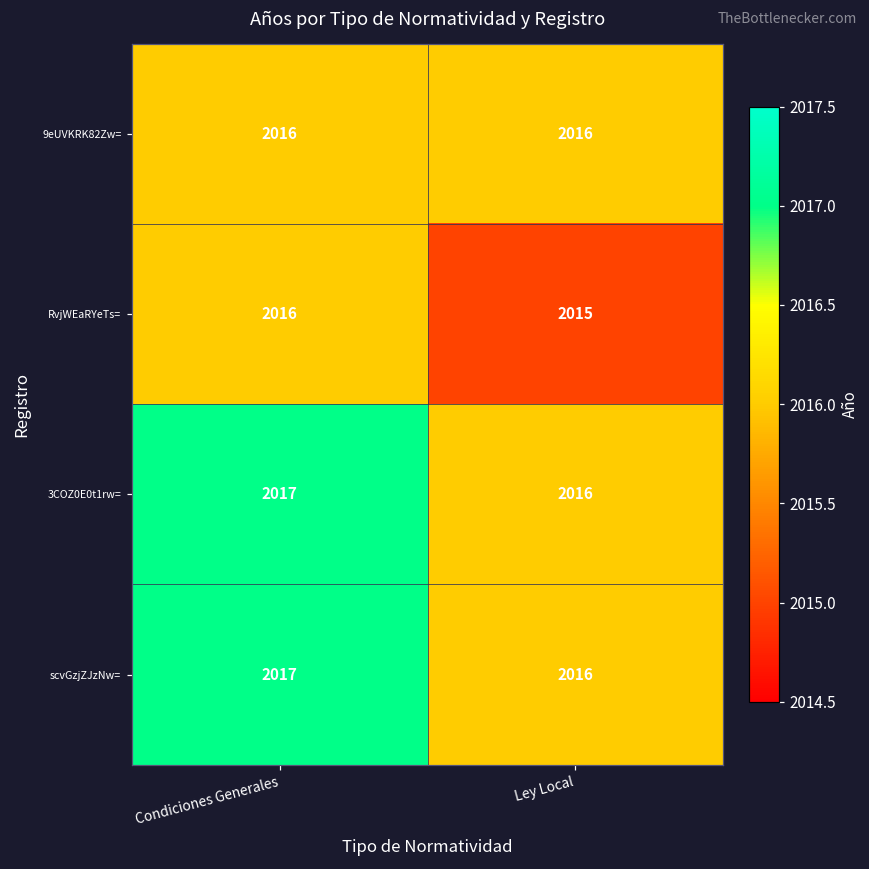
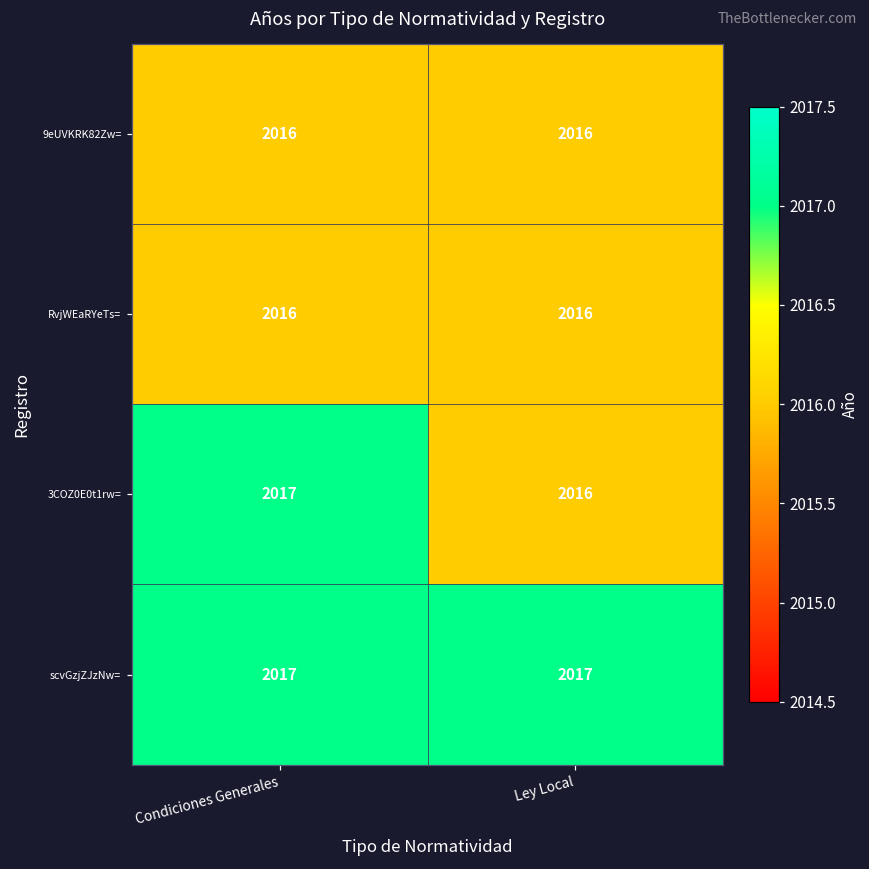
  {
    "9eUVKRK82Zw=": {
      "Condiciones Generales": 2016,
      "Ley Local": 2016
    },
    "RvjWEaRYeTs=": {
      "Condiciones Generales": 2016,
-     "Ley Local": 2015
+     "Ley Local": 2016
    },
    "3COZ0E0t1rw=": {
      "Condiciones Generales": 2017,
      "Ley Local": 2016
    },
    "scvGzjZJzNw=": {
      "Condiciones Generales": 2017,
-     "Ley Local": 2016
+     "Ley Local": 2017
    }
  }
